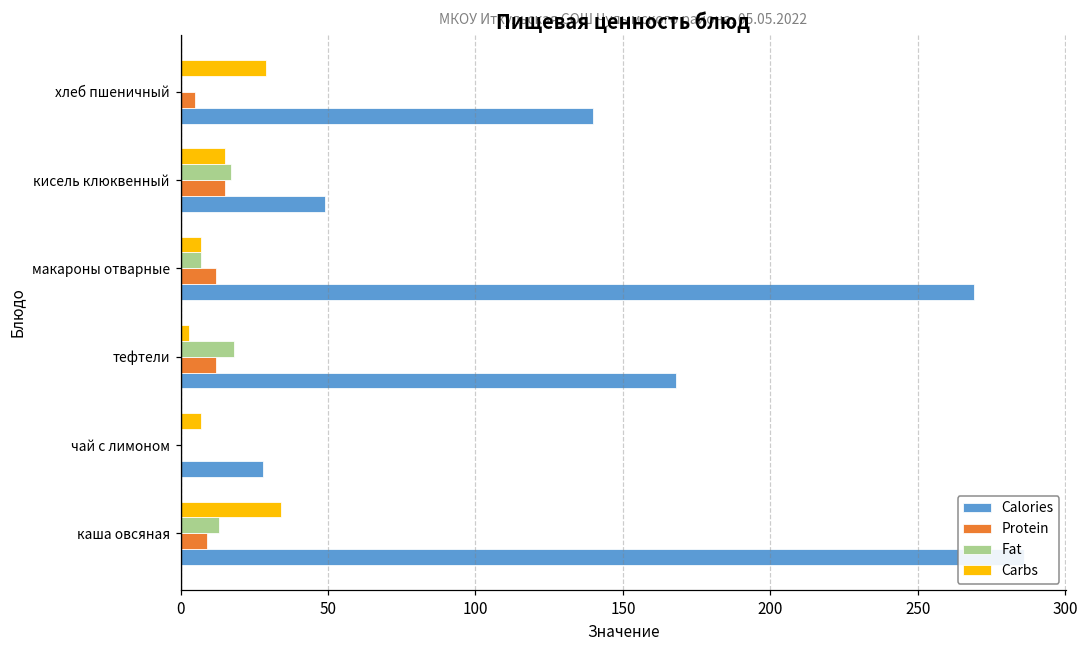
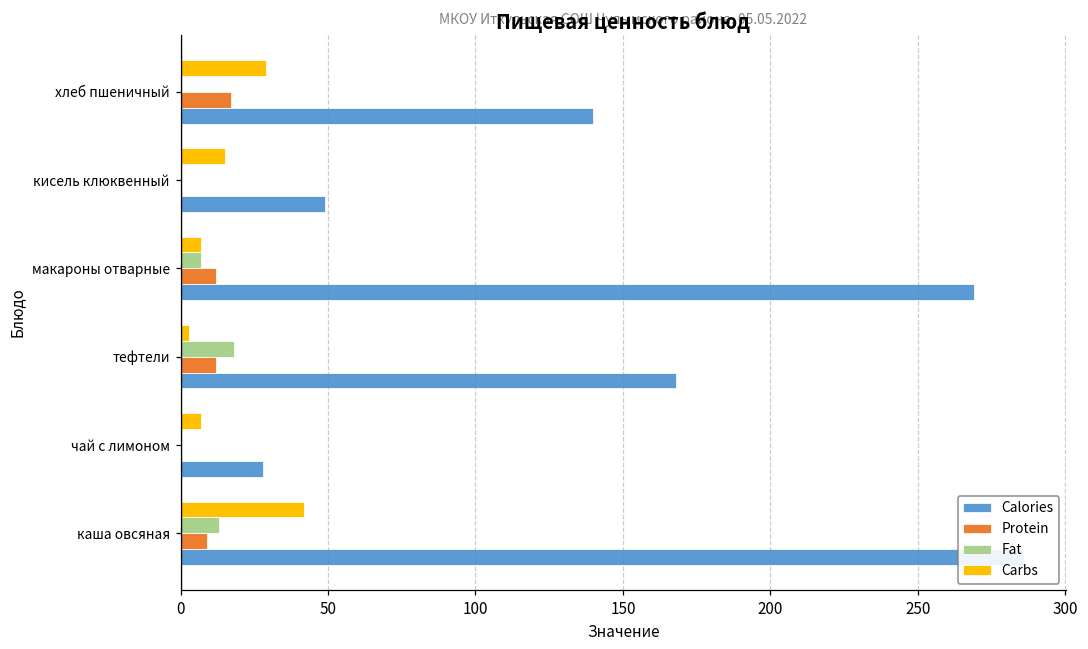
  {
    "Calories": {
      "хлеб пшеничный": 140,
      "кисель клюквенный": 49,
      "макароны отварные": 269,
      "тефтели": 168,
      "чай с лимоном": 28
    },
    "Protein": {
-     "хлеб пшеничный": 5,
-     "кисель клюквенный": 15,
+     "хлеб пшеничный": 17,
+     "кисель клюквенный": 0,
      "макароны отварные": 12,
      "тефтели": 12,
      "чай с лимоном": 0,
      "каша овсяная": 9
    },
    "Fat": {
      "хлеб пшеничный": 0,
-     "кисель клюквенный": 17,
+     "кисель клюквенный": 0,
      "макароны отварные": 7,
      "тефтели": 18,
      "чай с лимоном": 0,
      "каша овсяная": 13
    },
    "Carbs": {
      "хлеб пшеничный": 29,
      "кисель клюквенный": 15,
      "макароны отварные": 7,
      "тефтели": 3,
      "чай с лимоном": 7,
-     "каша овсяная": 34
+     "каша овсяная": 42
    }
  }
